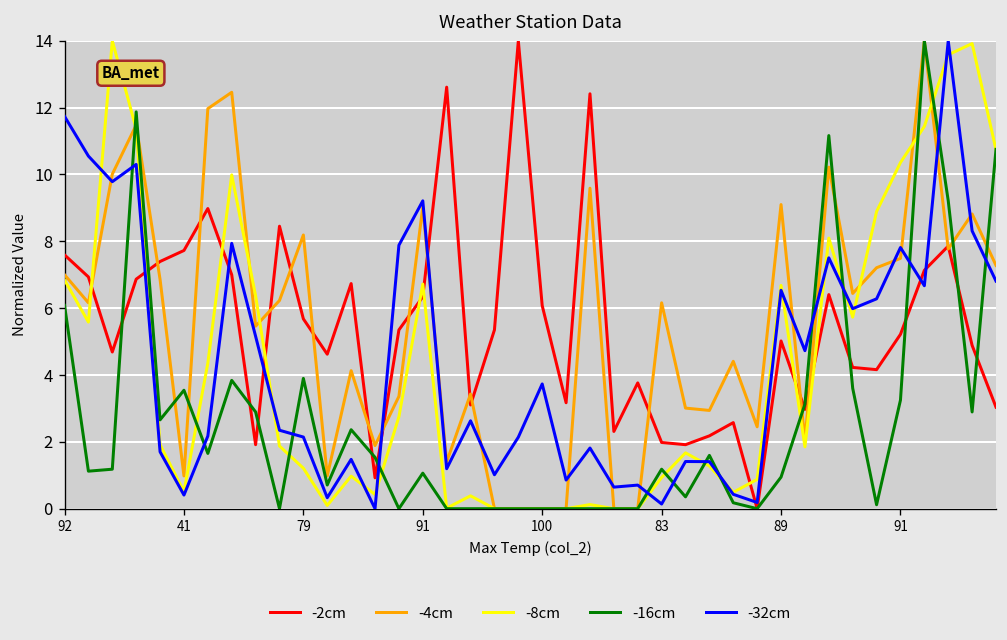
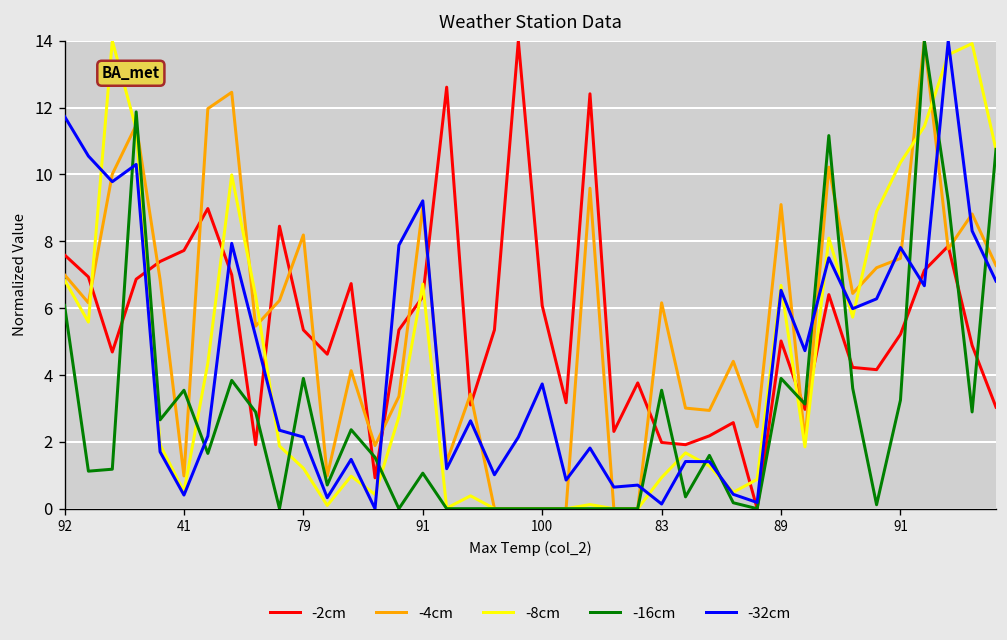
  {
    "-2cm": {
      "92": 7.6,
      "41": 7.7,
-     "79": 5.7,
+     "79": 5.3,
      "100": 6.1,
      "83": 2.0,
      "89": 5.0
    },
    "-4cm": {
      "92": 7.0,
      "41": 1.0,
      "79": 8.2,
      "83": 6.2,
      "89": 9.1
    },
    "-8cm": {
      "92": 6.8,
      "41": 0.5,
      "79": 1.2,
      "83": 0.9,
      "89": 6.7
    },
    "-16cm": {
      "92": 6.1,
      "41": 3.5,
      "79": 3.9,
-     "83": 1.2,
-     "89": 0.9
+     "83": 3.5,
+     "89": 3.9
    },
    "-32cm": {
      "92": 11.7,
      "41": 0.4,
      "79": 2.1,
      "100": 3.7,
      "83": 0.1,
      "89": 6.5
    }
  }
